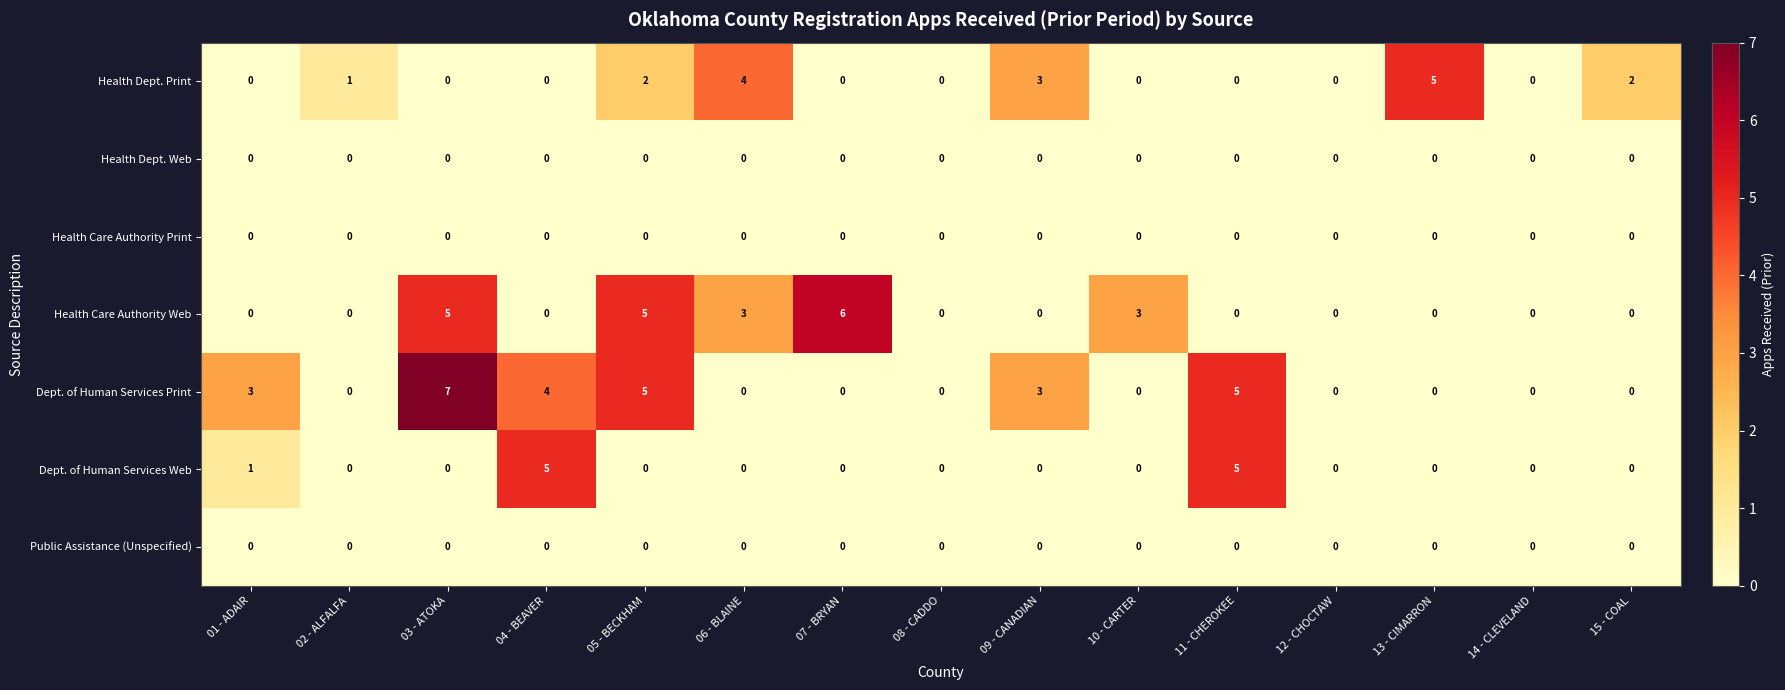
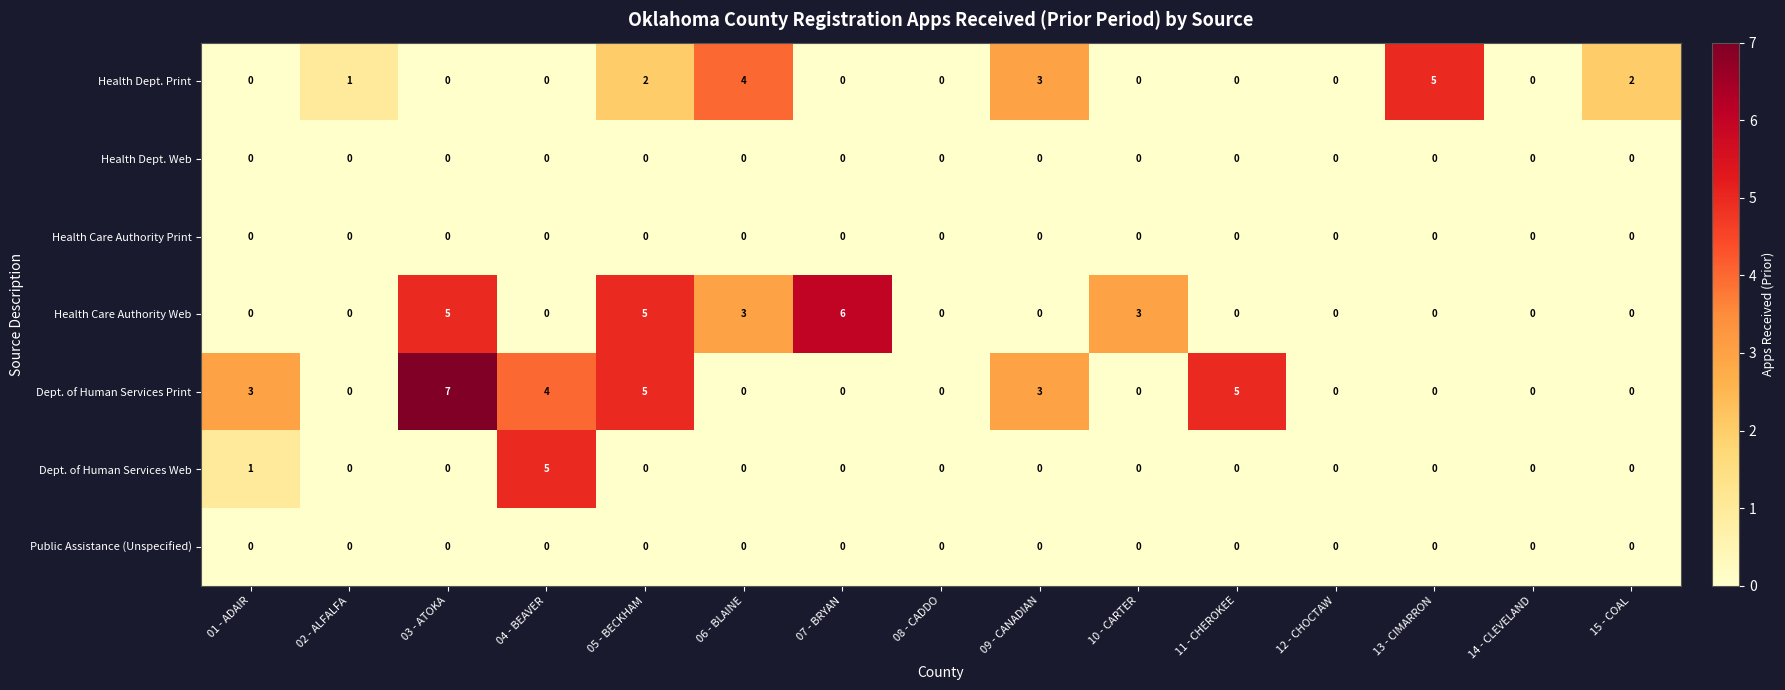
  {
    "Health Dept. Print": {
      "01 - ADAIR": 0,
      "02 - ALFALFA": 1,
      "03 - ATOKA": 0,
      "04 - BEAVER": 0,
      "05 - BECKHAM": 2,
      "06 - BLAINE": 4,
      "07 - BRYAN": 0,
      "08 - CADDO": 0,
      "09 - CANADIAN": 3,
      "10 - CARTER": 0,
      "11 - CHEROKEE": 0,
      "12 - CHOCTAW": 0,
      "13 - CIMARRON": 5,
      "14 - CLEVELAND": 0,
      "15 - COAL": 2
    },
    "Health Dept. Web": {
      "01 - ADAIR": 0,
      "02 - ALFALFA": 0,
      "03 - ATOKA": 0,
      "04 - BEAVER": 0,
      "05 - BECKHAM": 0,
      "06 - BLAINE": 0,
      "07 - BRYAN": 0,
      "08 - CADDO": 0,
      "09 - CANADIAN": 0,
      "10 - CARTER": 0,
      "11 - CHEROKEE": 0,
      "12 - CHOCTAW": 0,
      "13 - CIMARRON": 0,
      "14 - CLEVELAND": 0,
      "15 - COAL": 0
    },
    "Health Care Authority Print": {
      "01 - ADAIR": 0,
      "02 - ALFALFA": 0,
      "03 - ATOKA": 0,
      "04 - BEAVER": 0,
      "05 - BECKHAM": 0,
      "06 - BLAINE": 0,
      "07 - BRYAN": 0,
      "08 - CADDO": 0,
      "09 - CANADIAN": 0,
      "10 - CARTER": 0,
      "11 - CHEROKEE": 0,
      "12 - CHOCTAW": 0,
      "13 - CIMARRON": 0,
      "14 - CLEVELAND": 0,
      "15 - COAL": 0
    },
    "Health Care Authority Web": {
      "01 - ADAIR": 0,
      "02 - ALFALFA": 0,
      "03 - ATOKA": 5,
      "04 - BEAVER": 0,
      "05 - BECKHAM": 5,
      "06 - BLAINE": 3,
      "07 - BRYAN": 6,
      "08 - CADDO": 0,
      "09 - CANADIAN": 0,
      "10 - CARTER": 3,
      "11 - CHEROKEE": 0,
      "12 - CHOCTAW": 0,
      "13 - CIMARRON": 0,
      "14 - CLEVELAND": 0,
      "15 - COAL": 0
    },
    "Dept. of Human Services Print": {
      "01 - ADAIR": 3,
      "02 - ALFALFA": 0,
      "03 - ATOKA": 7,
      "04 - BEAVER": 4,
      "05 - BECKHAM": 5,
      "06 - BLAINE": 0,
      "07 - BRYAN": 0,
      "08 - CADDO": 0,
      "09 - CANADIAN": 3,
      "10 - CARTER": 0,
      "11 - CHEROKEE": 5,
      "12 - CHOCTAW": 0,
      "13 - CIMARRON": 0,
      "14 - CLEVELAND": 0,
      "15 - COAL": 0
    },
    "Dept. of Human Services Web": {
      "01 - ADAIR": 1,
      "02 - ALFALFA": 0,
      "03 - ATOKA": 0,
      "04 - BEAVER": 5,
      "05 - BECKHAM": 0,
      "06 - BLAINE": 0,
      "07 - BRYAN": 0,
      "08 - CADDO": 0,
      "09 - CANADIAN": 0,
      "10 - CARTER": 0,
-     "11 - CHEROKEE": 5,
+     "11 - CHEROKEE": 0,
      "12 - CHOCTAW": 0,
      "13 - CIMARRON": 0,
      "14 - CLEVELAND": 0,
      "15 - COAL": 0
    },
    "Public Assistance (Unspecified)": {
      "01 - ADAIR": 0,
      "02 - ALFALFA": 0,
      "03 - ATOKA": 0,
      "04 - BEAVER": 0,
      "05 - BECKHAM": 0,
      "06 - BLAINE": 0,
      "07 - BRYAN": 0,
      "08 - CADDO": 0,
      "09 - CANADIAN": 0,
      "10 - CARTER": 0,
      "11 - CHEROKEE": 0,
      "12 - CHOCTAW": 0,
      "13 - CIMARRON": 0,
      "14 - CLEVELAND": 0,
      "15 - COAL": 0
    }
  }
